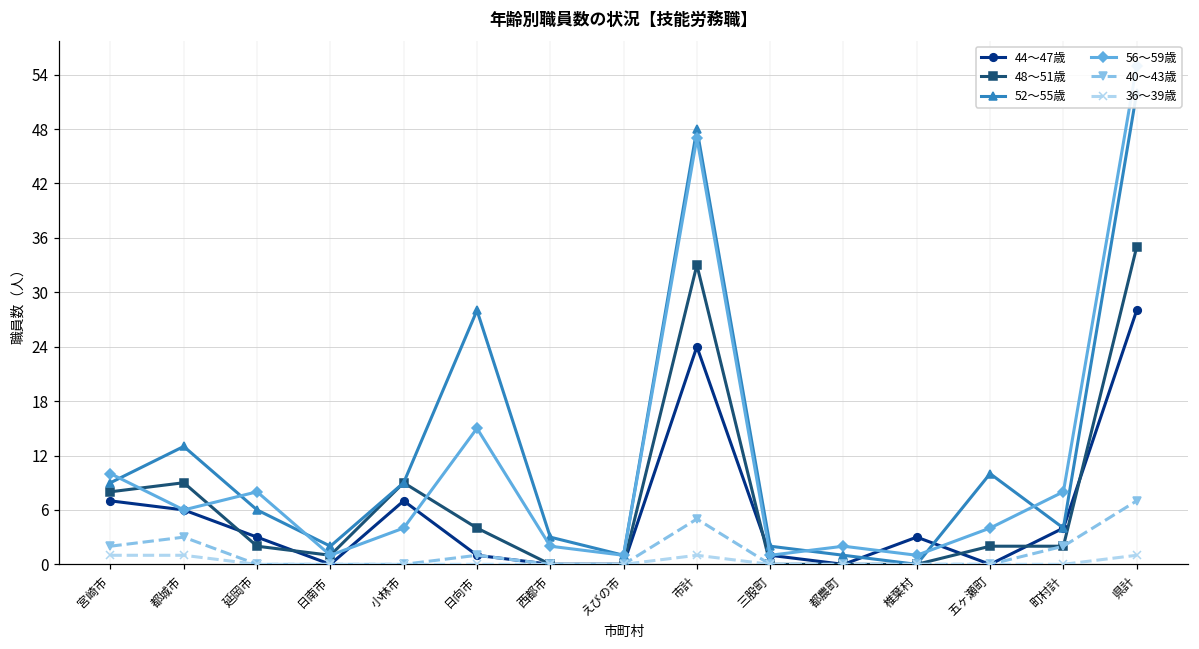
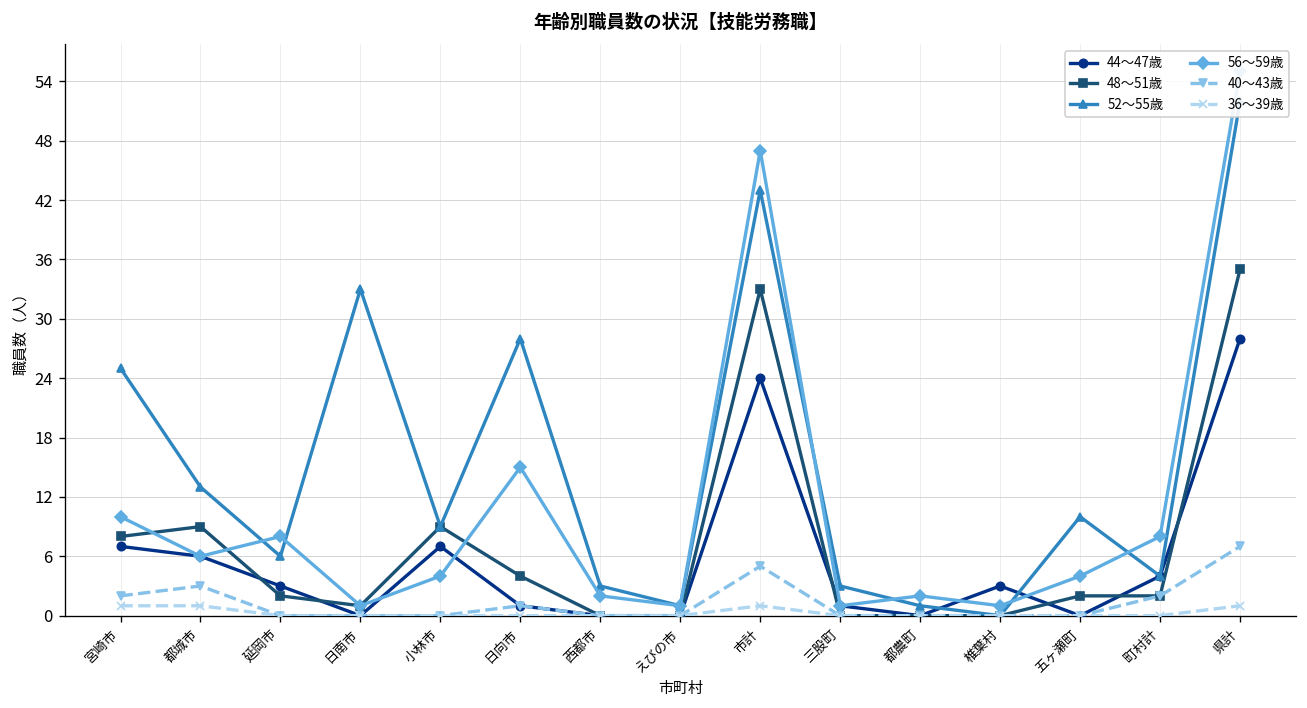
  {
    "52～55歳": {
-     "宮崎市": 9,
+     "宮崎市": 25,
      "都城市": 13,
      "延岡市": 6,
-     "日南市": 2,
+     "日南市": 33,
      "日向市": 28,
      "西都市": 3,
-     "市計": 48,
-     "三股町": 2,
+     "市計": 43,
+     "三股町": 3,
      "都農町": 1,
      "五ヶ瀬町": 10
    }
  }
